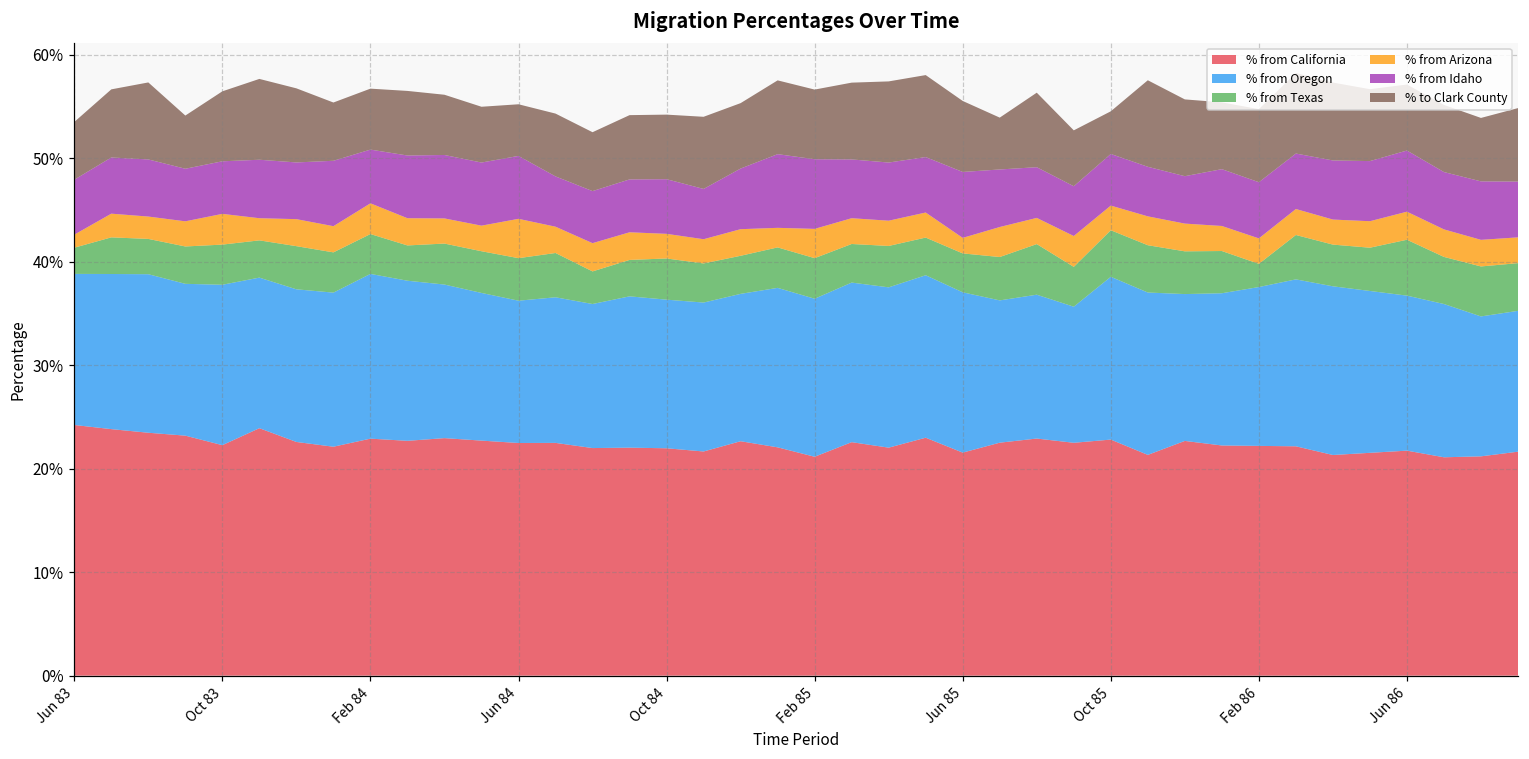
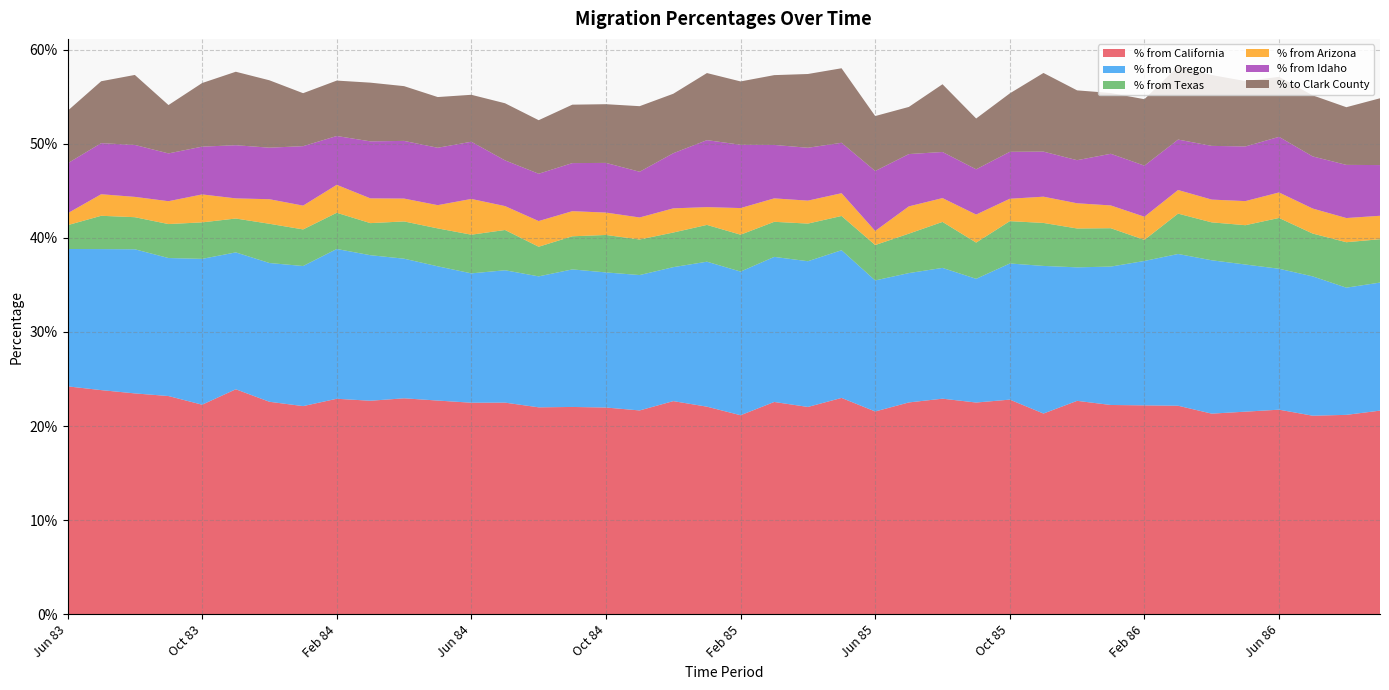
  {
    "% from California": {
      "Jun 83": "24%",
      "Oct 83": "22%",
      "Feb 84": "23%",
      "Jun 84": "22%",
      "Oct 84": "22%",
      "Feb 85": "21%",
      "Jun 85": "22%",
      "Oct 85": "23%",
      "Feb 86": "22%",
      "Jun 86": "22%"
    },
    "% from Oregon": {
      "Jun 83": "15%",
      "Oct 83": "15%",
      "Feb 84": "16%",
      "Jun 84": "14%",
      "Oct 84": "14%",
      "Feb 85": "15%",
-     "Jun 85": "15%",
-     "Oct 85": "16%",
+     "Jun 85": "14%",
+     "Oct 85": "14%",
      "Feb 86": "15%",
      "Jun 86": "15%"
    },
    "% from Texas": {
      "Jun 83": "3%",
      "Oct 83": "4%",
      "Feb 84": "4%",
      "Jun 84": "4%",
      "Oct 84": "4%",
      "Feb 85": "4%",
      "Jun 85": "4%",
      "Oct 85": "5%",
      "Feb 86": "2%",
      "Jun 86": "5%"
    },
    "% from Arizona": {
      "Jun 83": "1%",
      "Oct 83": "3%",
      "Feb 84": "3%",
      "Jun 84": "4%",
      "Oct 84": "2%",
      "Feb 85": "3%",
      "Jun 85": "2%",
      "Oct 85": "2%",
      "Feb 86": "2%",
      "Jun 86": "3%"
    },
    "% from Idaho": {
      "Jun 83": "5%",
      "Oct 83": "5%",
      "Feb 84": "5%",
      "Jun 84": "6%",
      "Oct 84": "5%",
      "Feb 85": "7%",
      "Jun 85": "6%",
      "Oct 85": "5%",
      "Feb 86": "5%",
      "Jun 86": "6%"
    },
    "% to Clark County": {
      "Jun 83": "6%",
      "Oct 83": "7%",
      "Feb 84": "6%",
      "Jun 84": "5%",
      "Oct 84": "6%",
      "Feb 85": "7%",
-     "Jun 85": "7%",
-     "Oct 85": "4%",
+     "Jun 85": "6%",
+     "Oct 85": "6%",
      "Feb 86": "7%"
    }
  }
